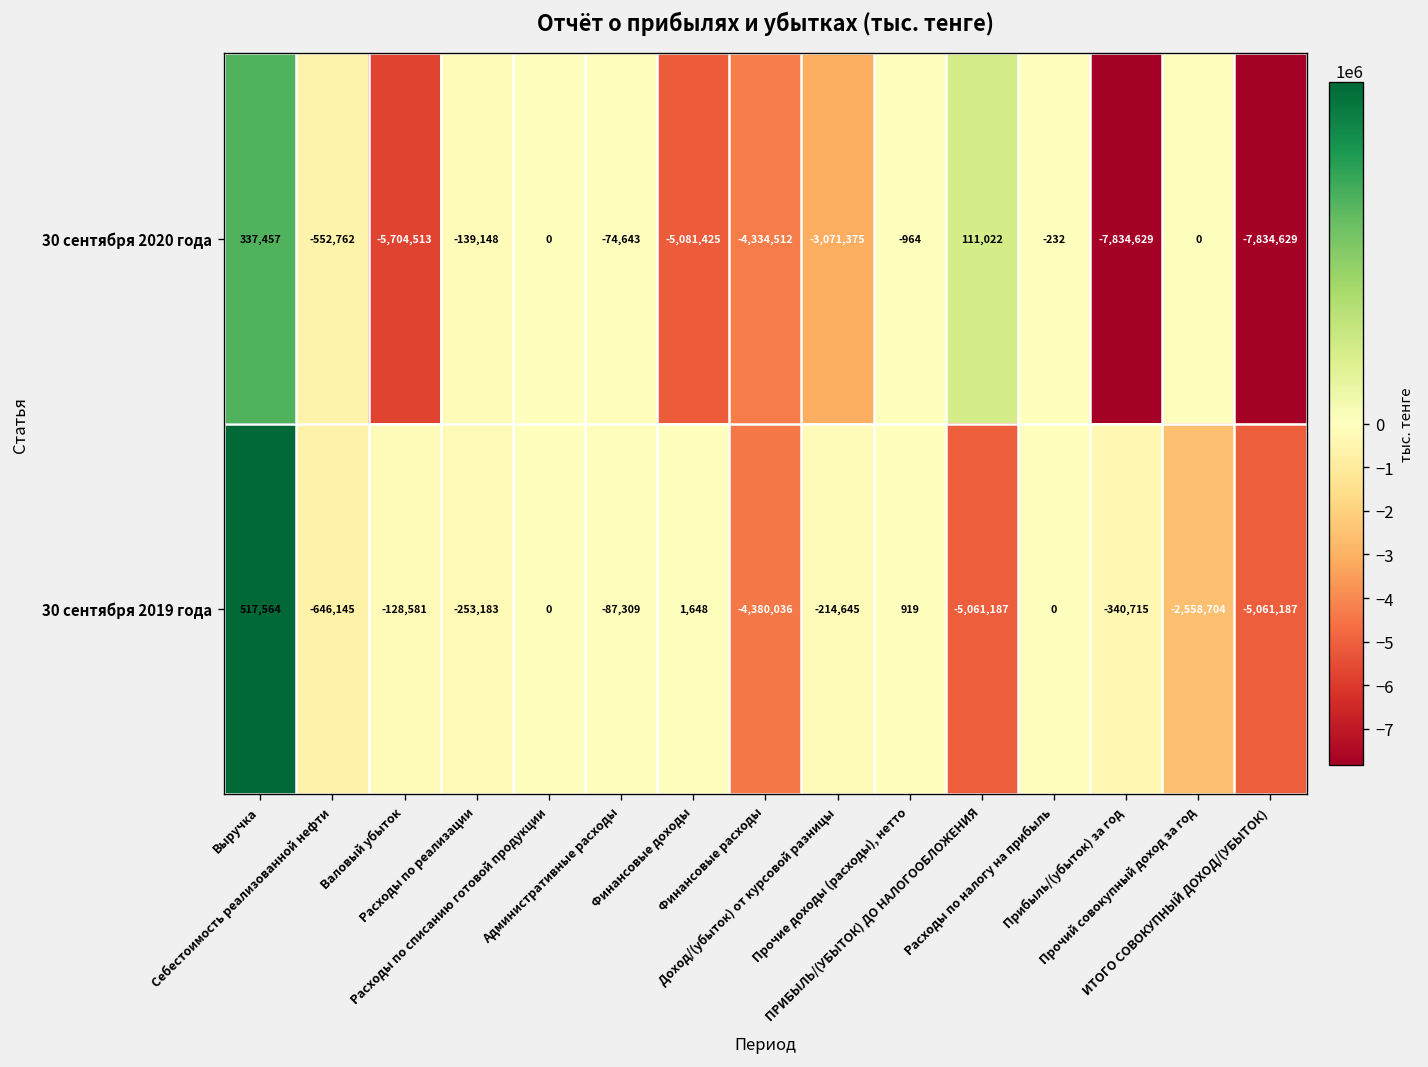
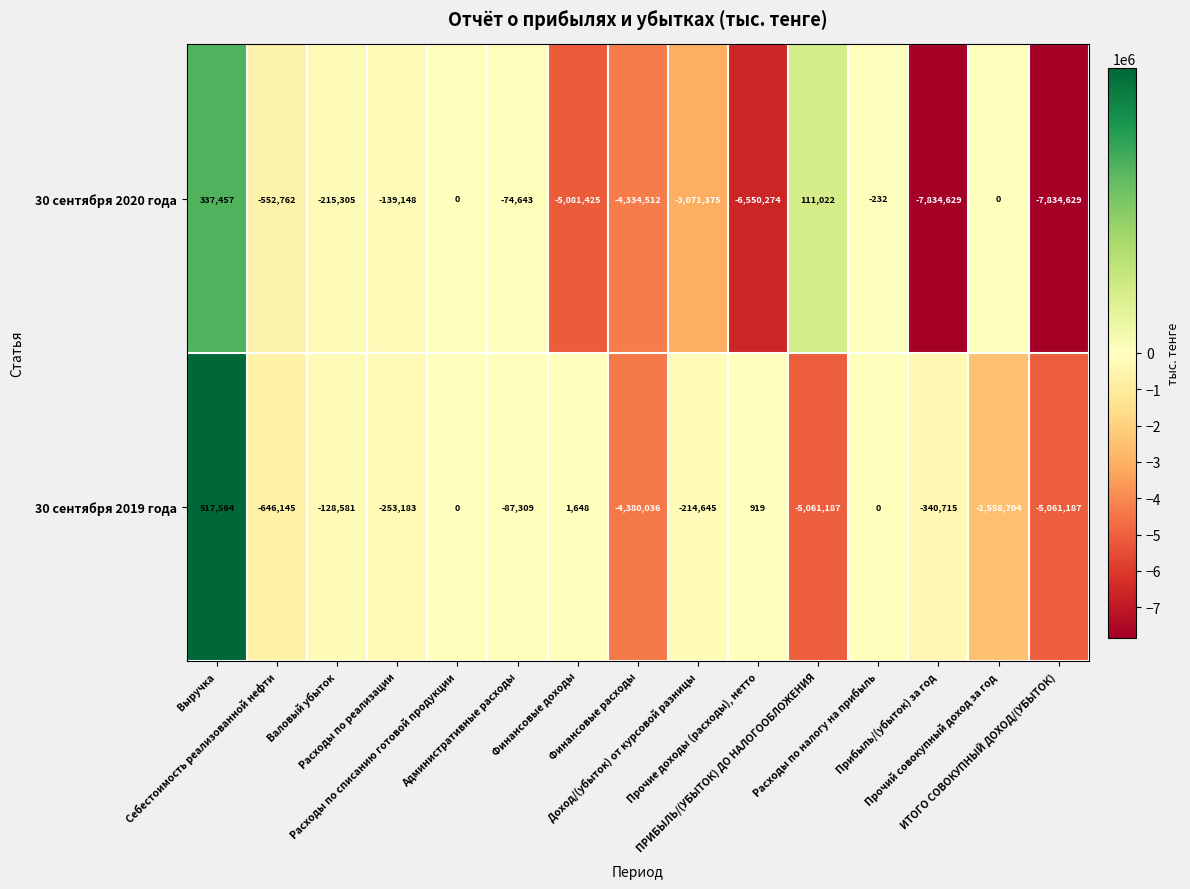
  {
    "30 сентября 2020 года": {
      "Выручка": "337,457",
      "Себестоимость реализованной нефти": "-552,762",
-     "Валовый убыток": "-5,704,513",
+     "Валовый убыток": "-215,305",
      "Расходы по реализации": "-139,148",
      "Расходы по списанию готовой продукции": "0",
      "Административные расходы": "-74,643",
      "Финансовые доходы": "-5,081,425",
      "Финансовые расходы": "-4,334,512",
      "Доход/(убыток) от курсовой разницы": "-3,071,375",
-     "Прочие доходы (расходы), нетто": "-964",
+     "Прочие доходы (расходы), нетто": "-6,550,274",
      "ПРИБЫЛЬ/(УБЫТОК) ДО НАЛОГООБЛОЖЕНИЯ": "111,022",
      "Расходы по налогу на прибыль": "-232",
      "Прибыль/(убыток) за год": "-7,834,629",
      "Прочий совокупный доход за год": "0",
      "ИТОГО СОВОКУПНЫЙ ДОХОД/(УБЫТОК)": "-7,834,629"
    },
    "30 сентября 2019 года": {
      "Выручка": "517,564",
      "Себестоимость реализованной нефти": "-646,145",
      "Валовый убыток": "-128,581",
      "Расходы по реализации": "-253,183",
      "Расходы по списанию готовой продукции": "0",
      "Административные расходы": "-87,309",
      "Финансовые доходы": "1,648",
      "Финансовые расходы": "-4,380,036",
      "Доход/(убыток) от курсовой разницы": "-214,645",
      "Прочие доходы (расходы), нетто": "919",
      "ПРИБЫЛЬ/(УБЫТОК) ДО НАЛОГООБЛОЖЕНИЯ": "-5,061,187",
      "Расходы по налогу на прибыль": "0",
      "Прибыль/(убыток) за год": "-340,715",
      "Прочий совокупный доход за год": "-2,558,704",
      "ИТОГО СОВОКУПНЫЙ ДОХОД/(УБЫТОК)": "-5,061,187"
    }
  }
